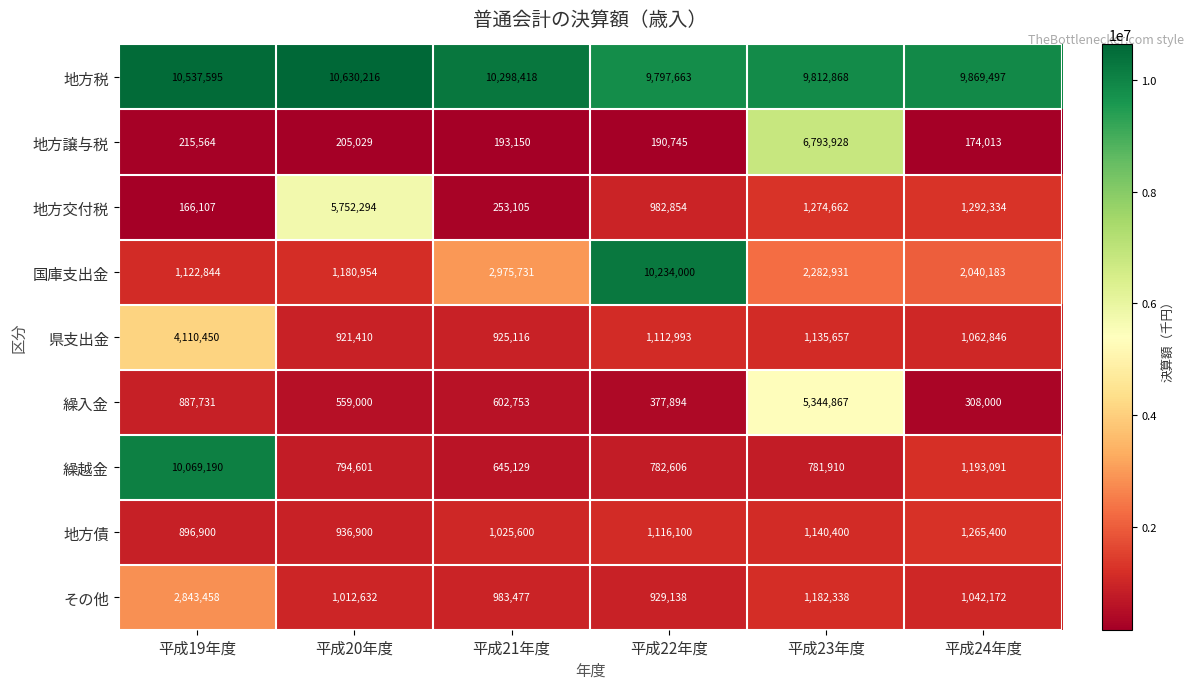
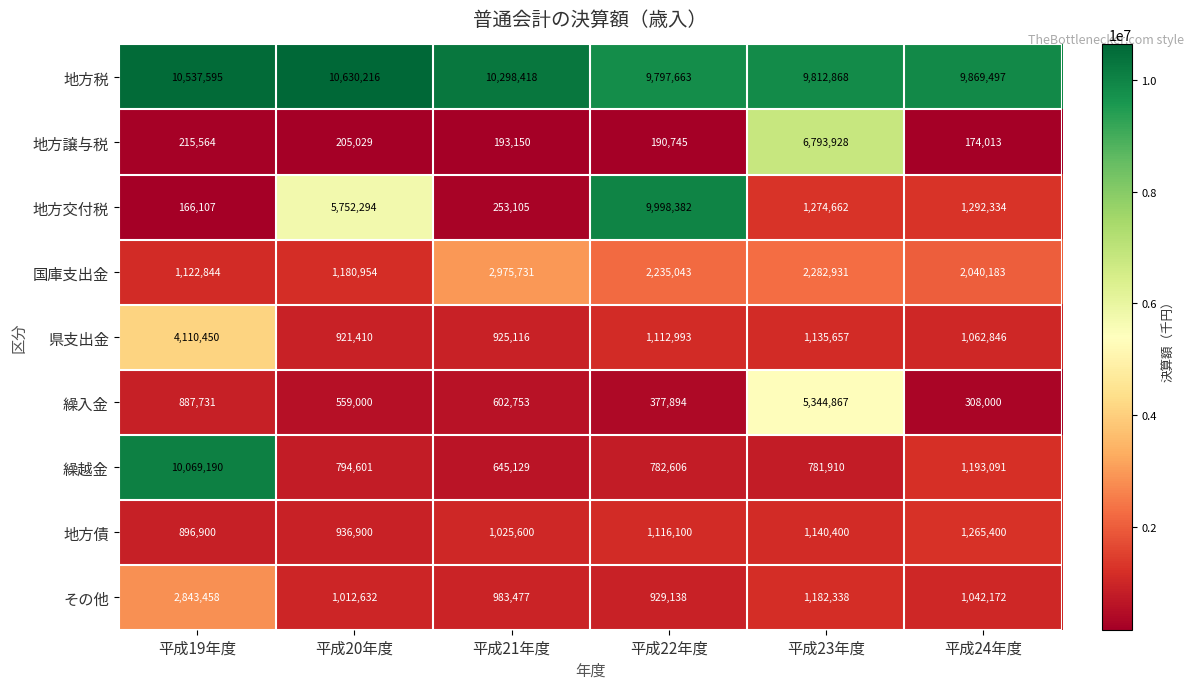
  {
    "地方税": {
      "平成19年度": "10,537,595",
      "平成20年度": "10,630,216",
      "平成21年度": "10,298,418",
      "平成22年度": "9,797,663",
      "平成23年度": "9,812,868",
      "平成24年度": "9,869,497"
    },
    "地方譲与税": {
      "平成19年度": "215,564",
      "平成20年度": "205,029",
      "平成21年度": "193,150",
      "平成22年度": "190,745",
      "平成23年度": "6,793,928",
      "平成24年度": "174,013"
    },
    "地方交付税": {
      "平成19年度": "166,107",
      "平成20年度": "5,752,294",
      "平成21年度": "253,105",
-     "平成22年度": "982,854",
+     "平成22年度": "9,998,382",
      "平成23年度": "1,274,662",
      "平成24年度": "1,292,334"
    },
    "国庫支出金": {
      "平成19年度": "1,122,844",
      "平成20年度": "1,180,954",
      "平成21年度": "2,975,731",
-     "平成22年度": "10,234,000",
+     "平成22年度": "2,235,043",
      "平成23年度": "2,282,931",
      "平成24年度": "2,040,183"
    },
    "県支出金": {
      "平成19年度": "4,110,450",
      "平成20年度": "921,410",
      "平成21年度": "925,116",
      "平成22年度": "1,112,993",
      "平成23年度": "1,135,657",
      "平成24年度": "1,062,846"
    },
    "繰入金": {
      "平成19年度": "887,731",
      "平成20年度": "559,000",
      "平成21年度": "602,753",
      "平成22年度": "377,894",
      "平成23年度": "5,344,867",
      "平成24年度": "308,000"
    },
    "繰越金": {
      "平成19年度": "10,069,190",
      "平成20年度": "794,601",
      "平成21年度": "645,129",
      "平成22年度": "782,606",
      "平成23年度": "781,910",
      "平成24年度": "1,193,091"
    },
    "地方債": {
      "平成19年度": "896,900",
      "平成20年度": "936,900",
      "平成21年度": "1,025,600",
      "平成22年度": "1,116,100",
      "平成23年度": "1,140,400",
      "平成24年度": "1,265,400"
    },
    "その他": {
      "平成19年度": "2,843,458",
      "平成20年度": "1,012,632",
      "平成21年度": "983,477",
      "平成22年度": "929,138",
      "平成23年度": "1,182,338",
      "平成24年度": "1,042,172"
    }
  }
